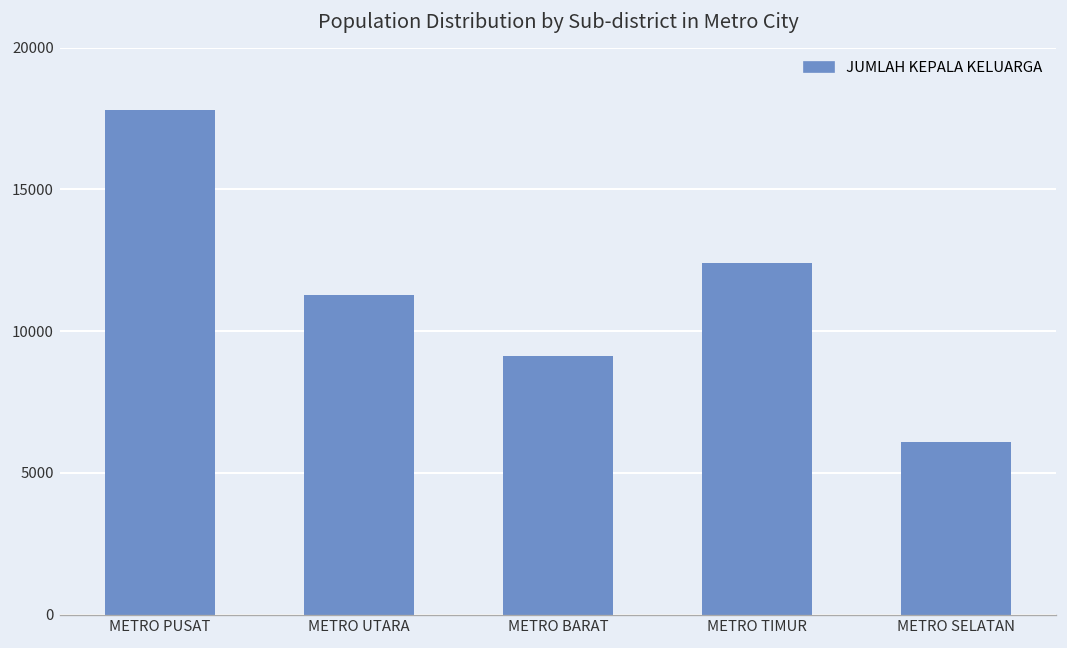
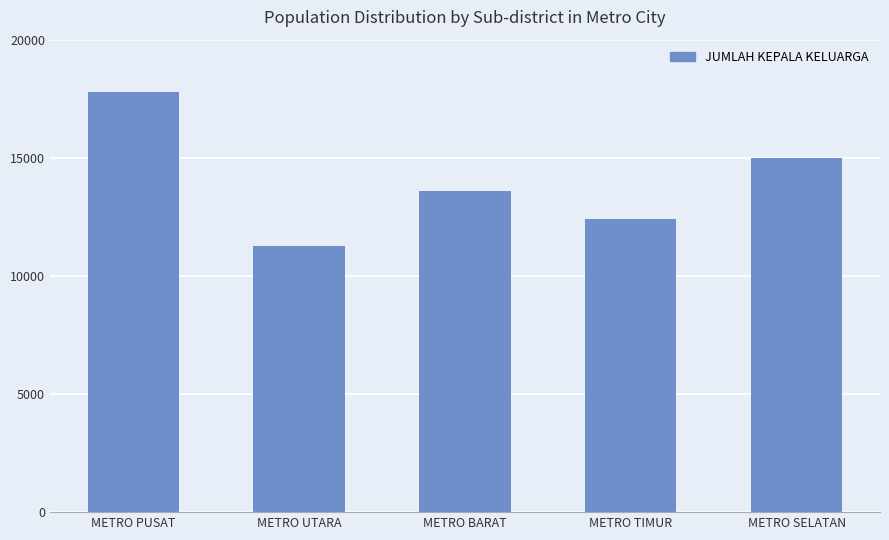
  {
    "METRO PUSAT": 17800,
    "METRO UTARA": 11300,
-   "METRO BARAT": 9100,
+   "METRO BARAT": 13600,
    "METRO TIMUR": 12400,
-   "METRO SELATAN": 6100
+   "METRO SELATAN": 15000
  }
